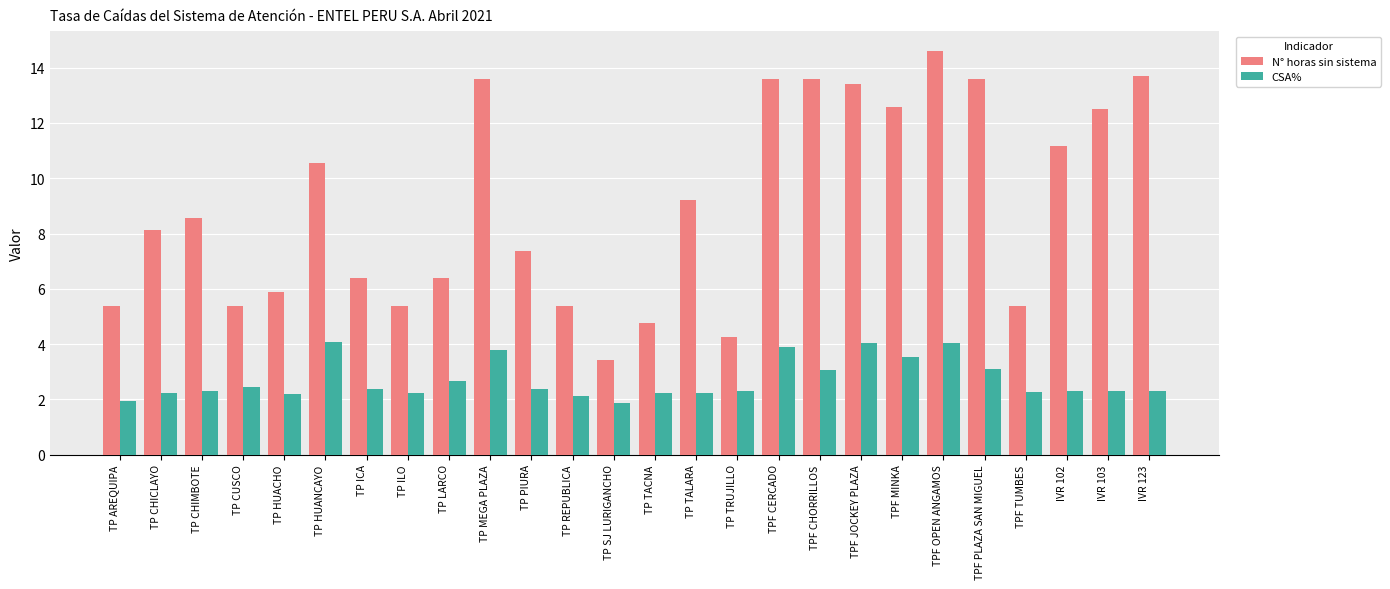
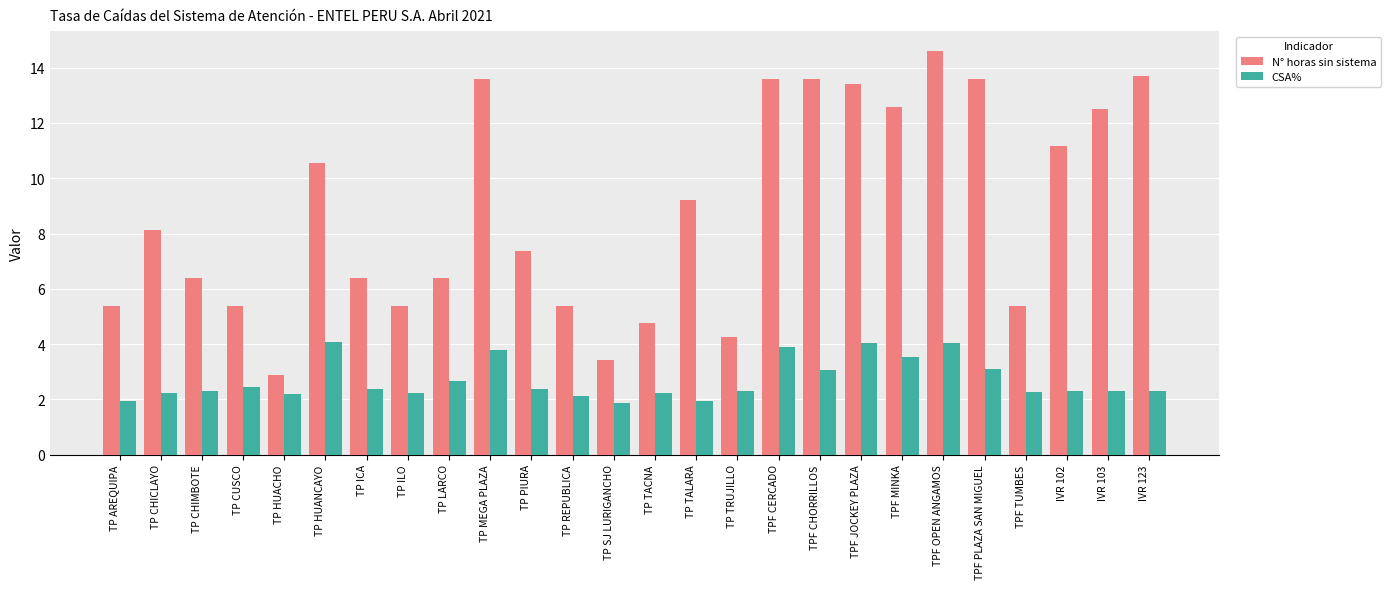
  {
    "N° horas sin sistema": {
      "TP AREQUIPA": 5.4,
      "TP CHICLAYO": 8.1,
-     "TP CHIMBOTE": 8.6,
+     "TP CHIMBOTE": 6.4,
      "TP CUSCO": 5.4,
-     "TP HUACHO": 5.9,
+     "TP HUACHO": 2.9,
      "TP HUANCAYO": 10.5,
      "TP ICA": 6.4,
      "TP ILO": 5.4,
      "TP LARCO": 6.4,
      "TP MEGA PLAZA": 13.6,
      "TP PIURA": 7.4,
      "TP REPUBLICA": 5.4,
      "TP SJ LURIGANCHO": 3.4,
      "TP TACNA": 4.7,
      "TP TALARA": 9.2,
      "TP TRUJILLO": 4.3,
      "TPF CERCADO": 13.6,
      "TPF CHORRILLOS": 13.6,
      "TPF JOCKEY PLAZA": 13.4,
      "TPF MINKA": 12.6,
      "TPF OPEN ANGAMOS": 14.6,
      "TPF PLAZA SAN MIGUEL": 13.6,
      "TPF TUMBES": 5.4,
      "IVR 102": 11.2,
      "IVR 103": 12.5,
      "IVR 123": 13.7
    },
    "CSA%": {
      "TP AREQUIPA": 1.9,
      "TP CHICLAYO": 2.2,
      "TP CHIMBOTE": 2.3,
      "TP CUSCO": 2.4,
      "TP HUACHO": 2.2,
      "TP HUANCAYO": 4.1,
      "TP ICA": 2.4,
      "TP ILO": 2.2,
      "TP LARCO": 2.7,
      "TP MEGA PLAZA": 3.8,
      "TP PIURA": 2.4,
      "TP REPUBLICA": 2.1,
      "TP SJ LURIGANCHO": 1.9,
      "TP TACNA": 2.2,
-     "TP TALARA": 2.2,
+     "TP TALARA": 1.9,
      "TP TRUJILLO": 2.3,
      "TPF CERCADO": 3.9,
      "TPF CHORRILLOS": 3.1,
      "TPF JOCKEY PLAZA": 4.0,
      "TPF MINKA": 3.5,
      "TPF OPEN ANGAMOS": 4.1,
      "TPF PLAZA SAN MIGUEL": 3.1,
      "TPF TUMBES": 2.3,
      "IVR 102": 2.3,
      "IVR 103": 2.3,
      "IVR 123": 2.3
    }
  }
